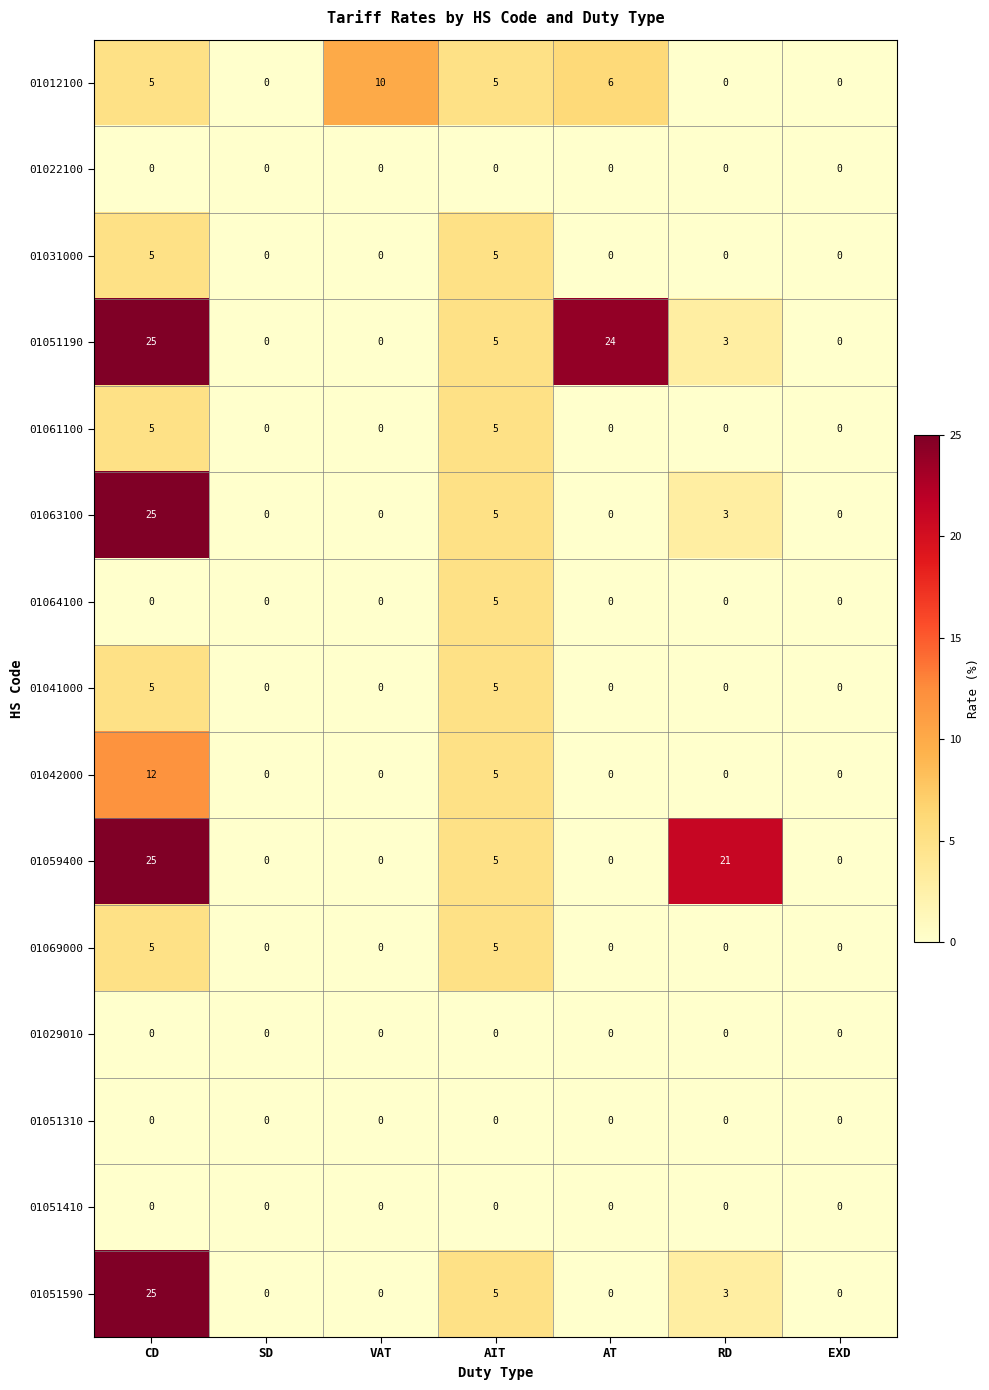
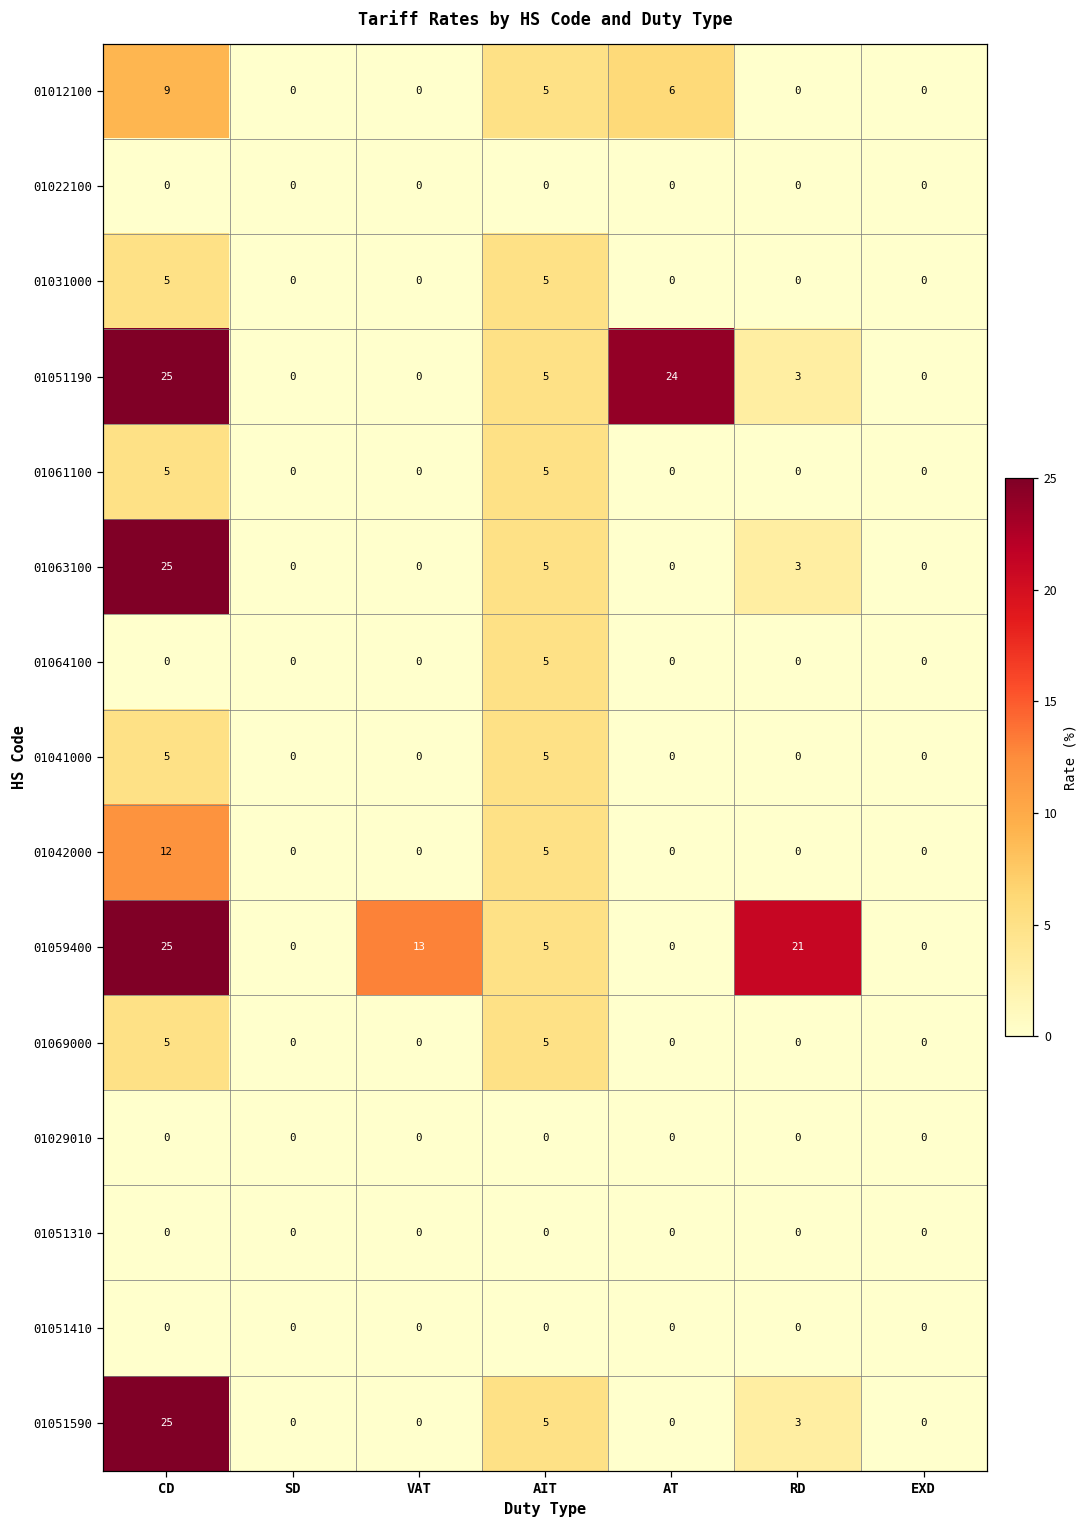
  {
    "01012100": {
-     "CD": 5,
+     "CD": 9,
      "SD": 0,
-     "VAT": 10,
+     "VAT": 0,
      "AIT": 5,
      "AT": 6,
      "RD": 0,
      "EXD": 0
    },
    "01022100": {
      "CD": 0,
      "SD": 0,
      "VAT": 0,
      "AIT": 0,
      "AT": 0,
      "RD": 0,
      "EXD": 0
    },
    "01031000": {
      "CD": 5,
      "SD": 0,
      "VAT": 0,
      "AIT": 5,
      "AT": 0,
      "RD": 0,
      "EXD": 0
    },
    "01051190": {
      "CD": 25,
      "SD": 0,
      "VAT": 0,
      "AIT": 5,
      "AT": 24,
      "RD": 3,
      "EXD": 0
    },
    "01061100": {
      "CD": 5,
      "SD": 0,
      "VAT": 0,
      "AIT": 5,
      "AT": 0,
      "RD": 0,
      "EXD": 0
    },
    "01063100": {
      "CD": 25,
      "SD": 0,
      "VAT": 0,
      "AIT": 5,
      "AT": 0,
      "RD": 3,
      "EXD": 0
    },
    "01064100": {
      "CD": 0,
      "SD": 0,
      "VAT": 0,
      "AIT": 5,
      "AT": 0,
      "RD": 0,
      "EXD": 0
    },
    "01041000": {
      "CD": 5,
      "SD": 0,
      "VAT": 0,
      "AIT": 5,
      "AT": 0,
      "RD": 0,
      "EXD": 0
    },
    "01042000": {
      "CD": 12,
      "SD": 0,
      "VAT": 0,
      "AIT": 5,
      "AT": 0,
      "RD": 0,
      "EXD": 0
    },
    "01059400": {
      "CD": 25,
      "SD": 0,
-     "VAT": 0,
+     "VAT": 13,
      "AIT": 5,
      "AT": 0,
      "RD": 21,
      "EXD": 0
    },
    "01069000": {
      "CD": 5,
      "SD": 0,
      "VAT": 0,
      "AIT": 5,
      "AT": 0,
      "RD": 0,
      "EXD": 0
    },
    "01029010": {
      "CD": 0,
      "SD": 0,
      "VAT": 0,
      "AIT": 0,
      "AT": 0,
      "RD": 0,
      "EXD": 0
    },
    "01051310": {
      "CD": 0,
      "SD": 0,
      "VAT": 0,
      "AIT": 0,
      "AT": 0,
      "RD": 0,
      "EXD": 0
    },
    "01051410": {
      "CD": 0,
      "SD": 0,
      "VAT": 0,
      "AIT": 0,
      "AT": 0,
      "RD": 0,
      "EXD": 0
    },
    "01051590": {
      "CD": 25,
      "SD": 0,
      "VAT": 0,
      "AIT": 5,
      "AT": 0,
      "RD": 3,
      "EXD": 0
    }
  }
